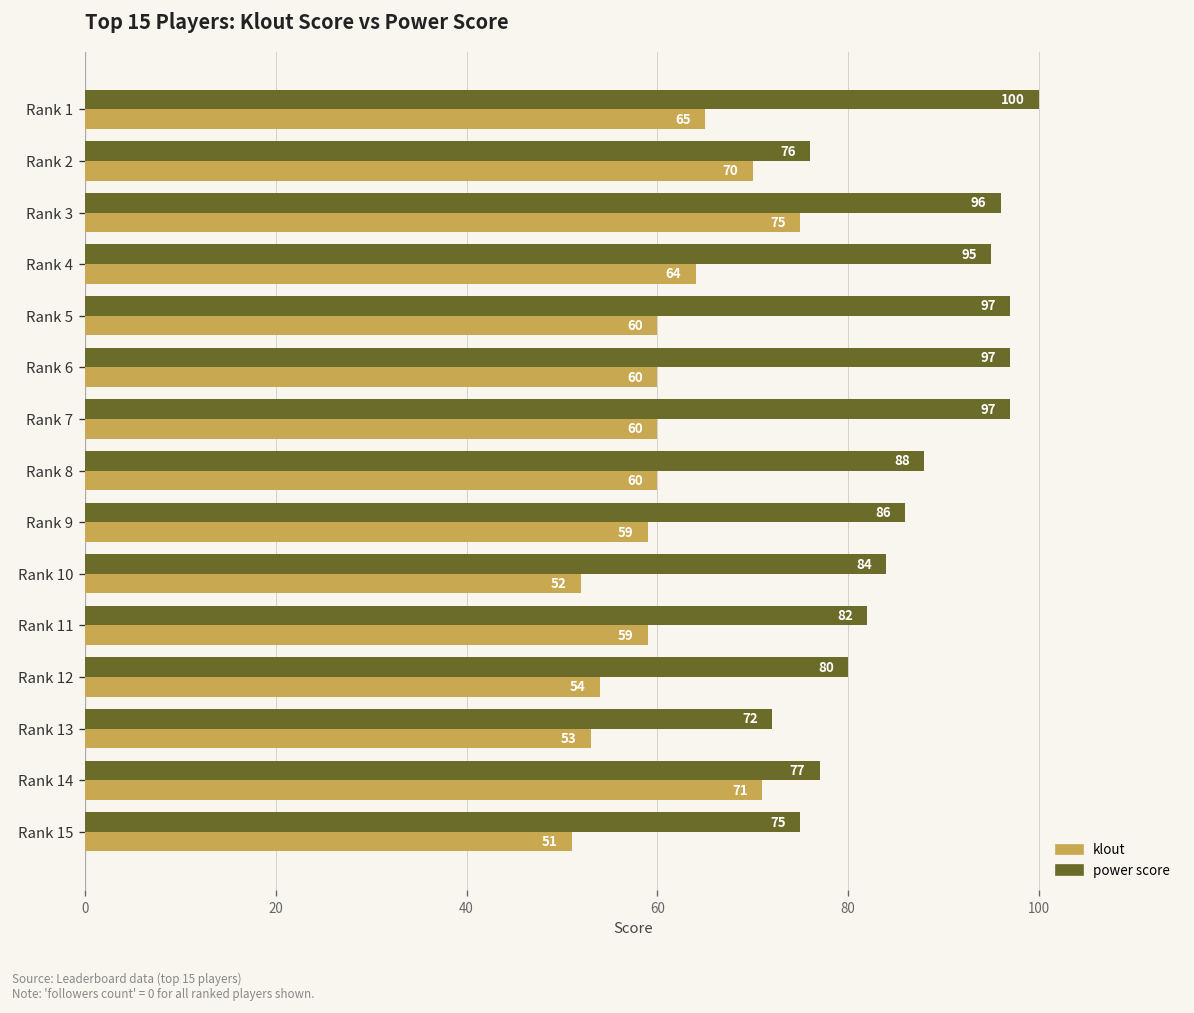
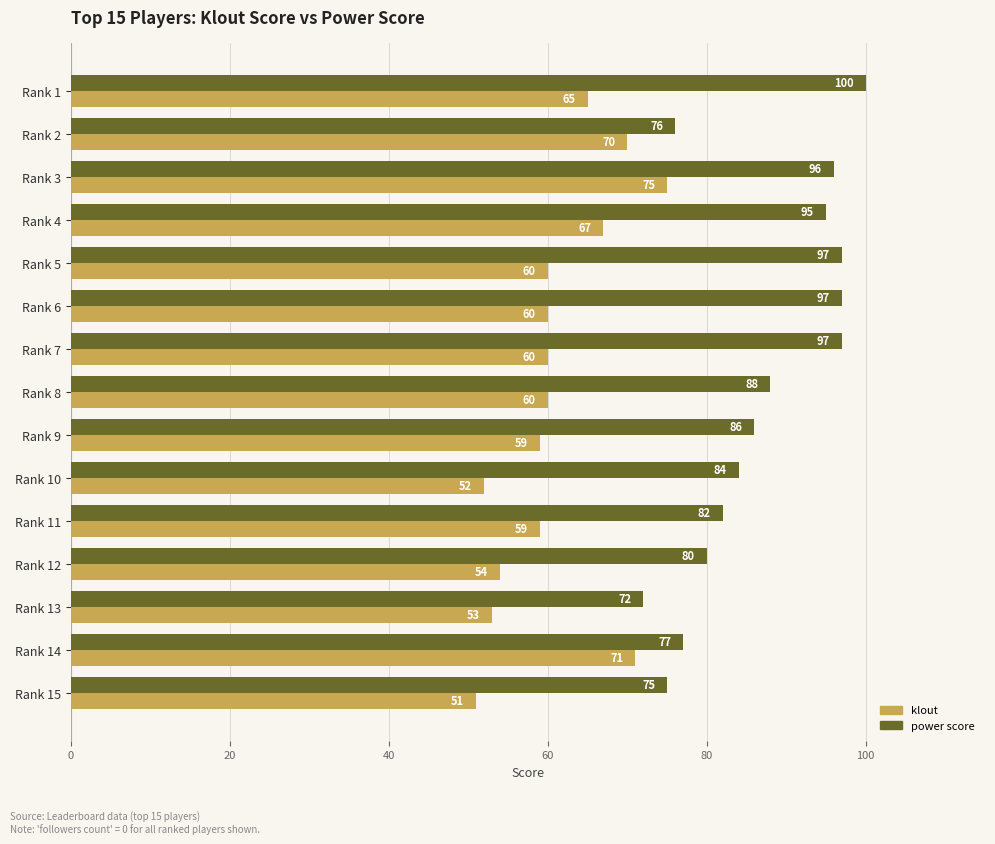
  {
    "klout": {
      "Rank 1": 65,
      "Rank 2": 70,
      "Rank 3": 75,
-     "Rank 4": 64,
+     "Rank 4": 67,
      "Rank 5": 60,
      "Rank 6": 60,
      "Rank 7": 60,
      "Rank 8": 60,
      "Rank 9": 59,
      "Rank 10": 52,
      "Rank 11": 59,
      "Rank 12": 54,
      "Rank 13": 53,
      "Rank 14": 71,
      "Rank 15": 51
    },
    "power score": {
      "Rank 1": 100,
      "Rank 2": 76,
      "Rank 3": 96,
      "Rank 4": 95,
      "Rank 5": 97,
      "Rank 6": 97,
      "Rank 7": 97,
      "Rank 8": 88,
      "Rank 9": 86,
      "Rank 10": 84,
      "Rank 11": 82,
      "Rank 12": 80,
      "Rank 13": 72,
      "Rank 14": 77,
      "Rank 15": 75
    }
  }
